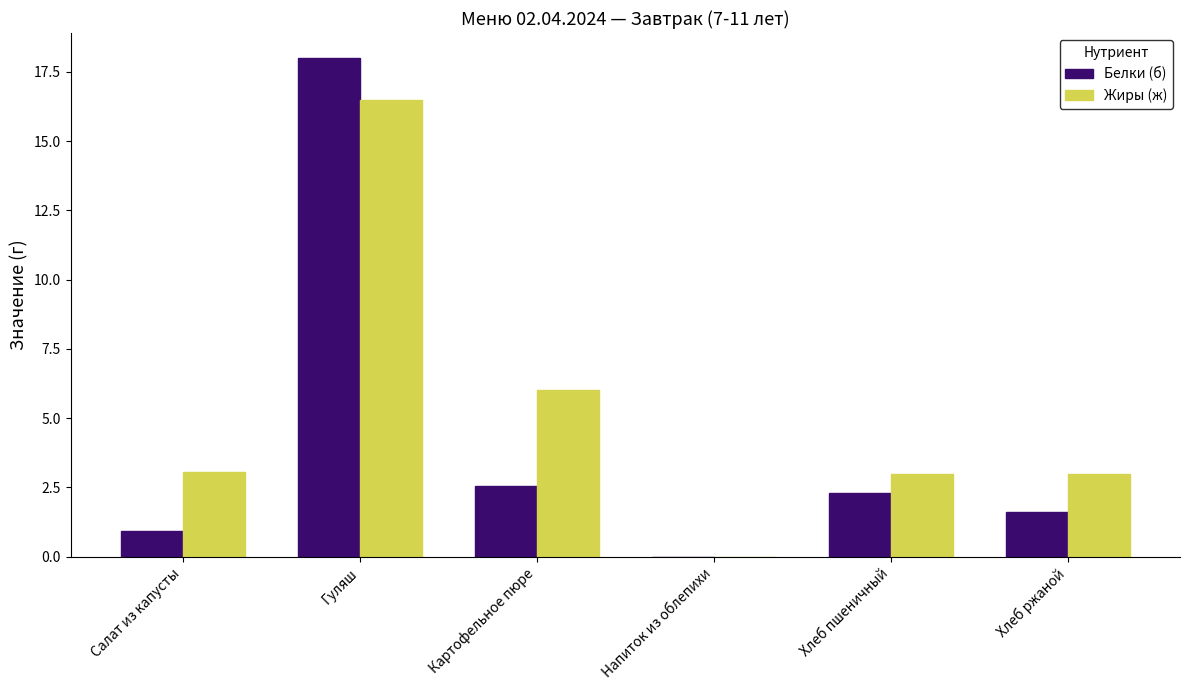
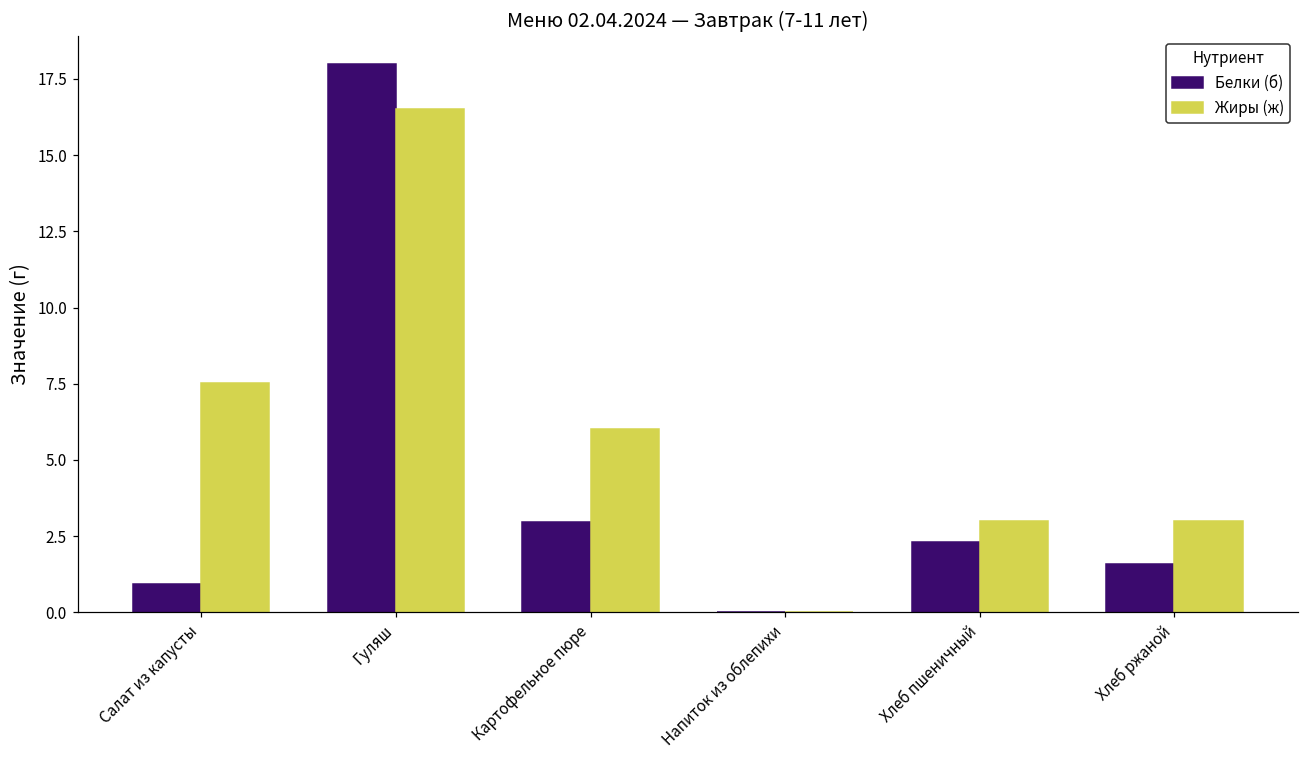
  {
    "Белки (б)": {
      "Салат из капусты": 0.9,
      "Гуляш": 18.0,
-     "Картофельное пюре": 2.5,
+     "Картофельное пюре": 3.0,
      "Напиток из облепихи": 0.0,
      "Хлеб пшеничный": 2.3,
      "Хлеб ржаной": 1.6
    },
    "Жиры (ж)": {
-     "Салат из капусты": 3.1,
+     "Салат из капусты": 7.5,
      "Гуляш": 16.5,
      "Картофельное пюре": 6.0,
      "Напиток из облепихи": 0.0,
      "Хлеб пшеничный": 3.0,
      "Хлеб ржаной": 3.0
    }
  }
